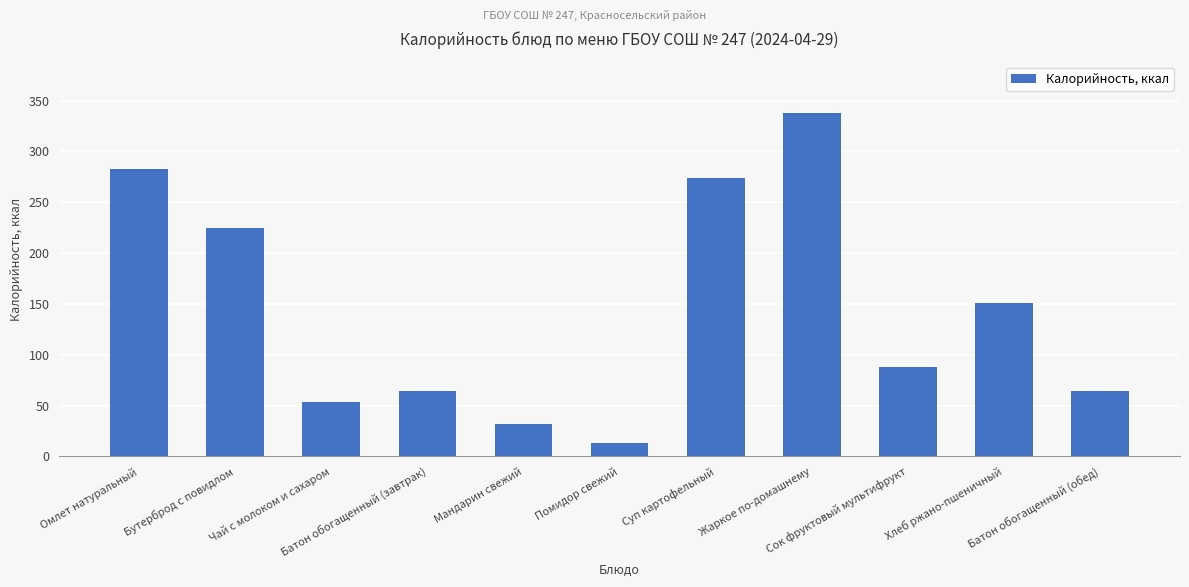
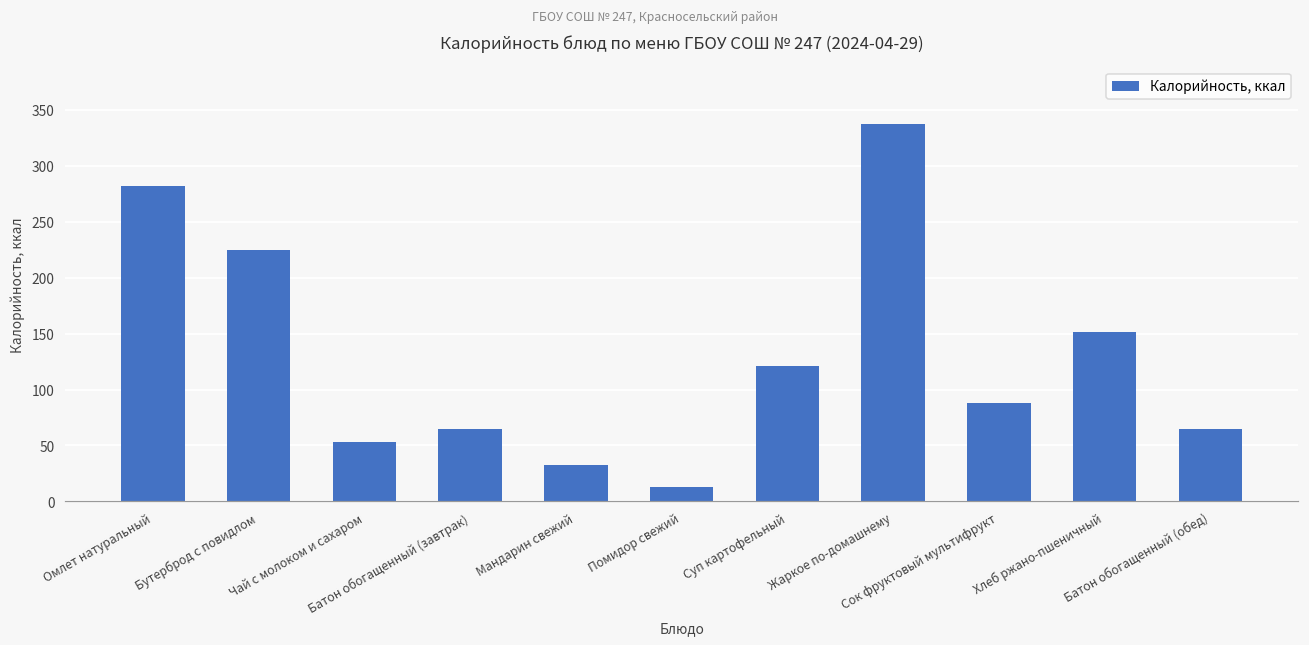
  {
    "Омлет натуральный": 282,
    "Бутерброд с повидлом": 225,
    "Чай с молоком и сахаром": 54,
    "Батон обогащенный (завтрак)": 64,
    "Мандарин свежий": 32,
    "Помидор свежий": 13,
-   "Суп картофельный": 274,
+   "Суп картофельный": 121,
    "Жаркое по-домашнему": 338,
    "Сок фруктовый мультифрукт": 88,
    "Хлеб ржано-пшеничный": 151,
    "Батон обогащенный (обед)": 64
  }
